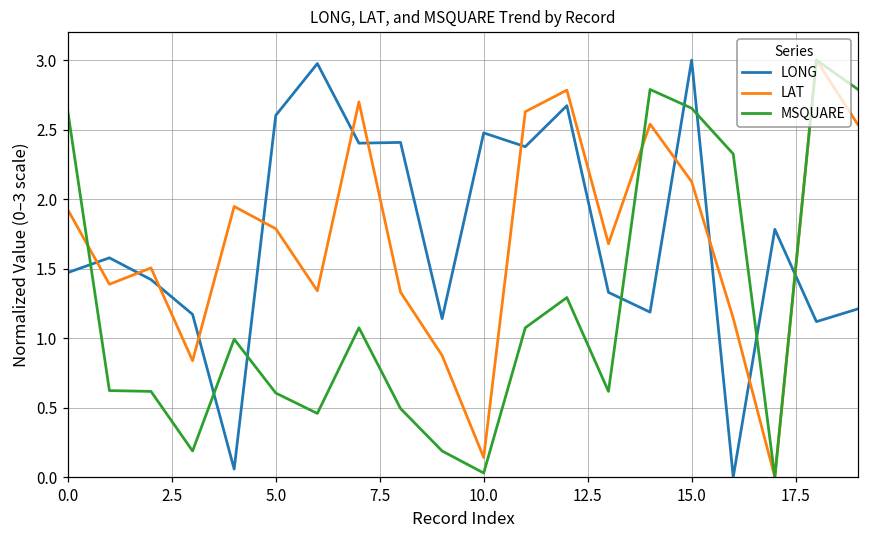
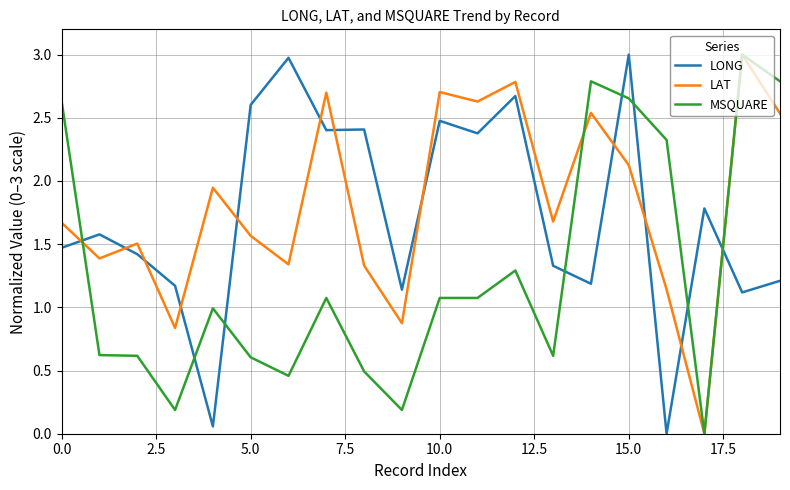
  {
    "LONG": {
      "0.0": 1.47,
      "5.0": 2.60,
      "10.0": 2.48,
      "15.0": 3.00
    },
    "LAT": {
-     "0.0": 1.92,
-     "5.0": 1.79,
-     "10.0": 0.14,
+     "0.0": 1.67,
+     "5.0": 1.57,
+     "10.0": 2.70,
      "15.0": 2.13
    },
    "MSQUARE": {
      "0.0": 2.63,
      "5.0": 0.60,
-     "10.0": 0.03,
+     "10.0": 1.07,
      "15.0": 2.65
    }
  }
